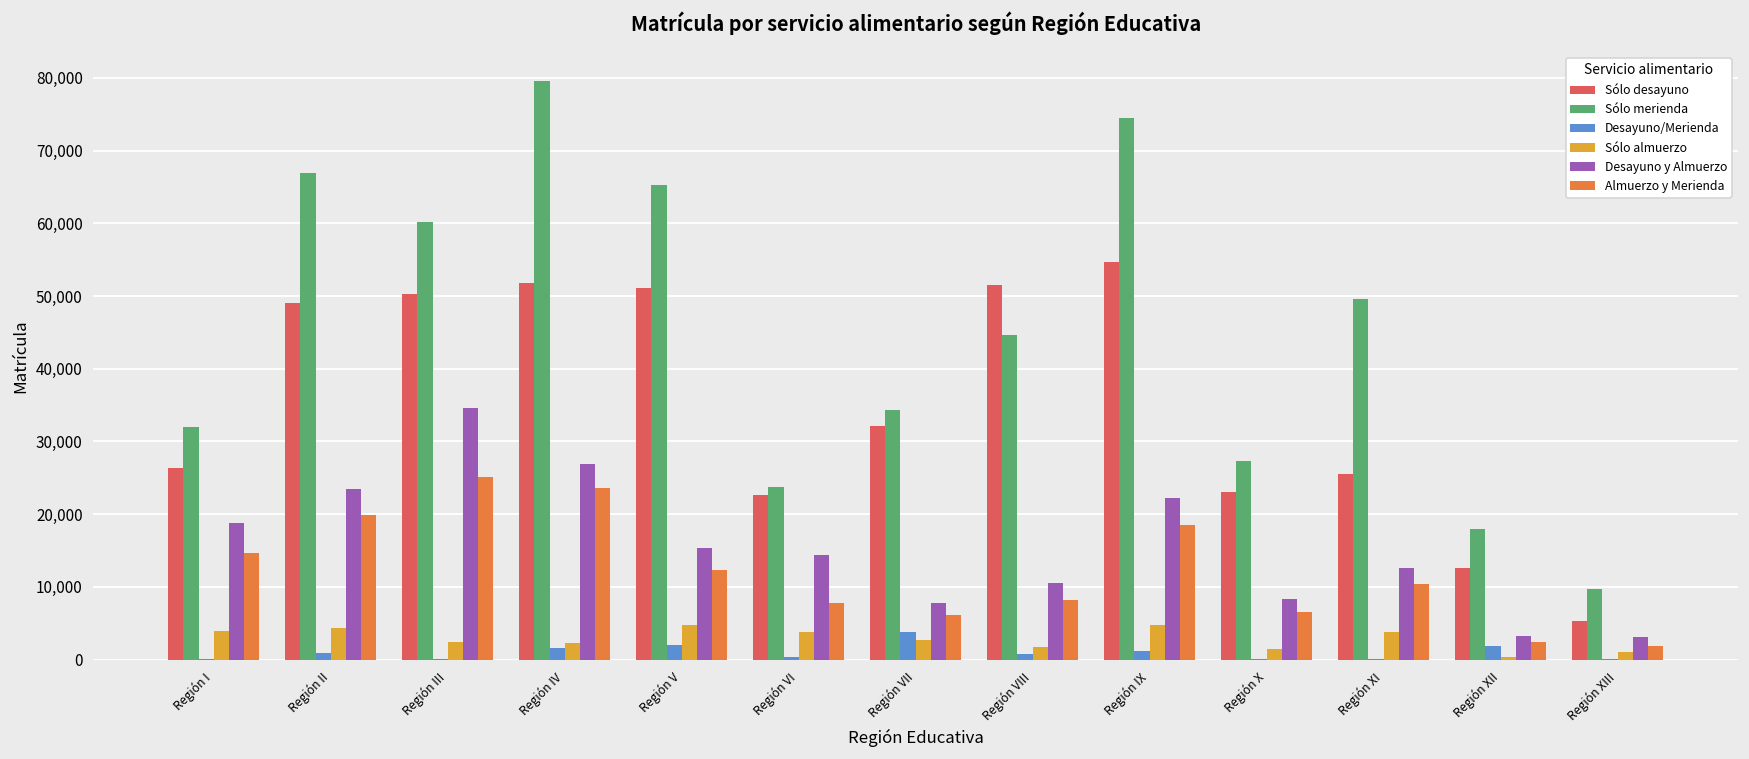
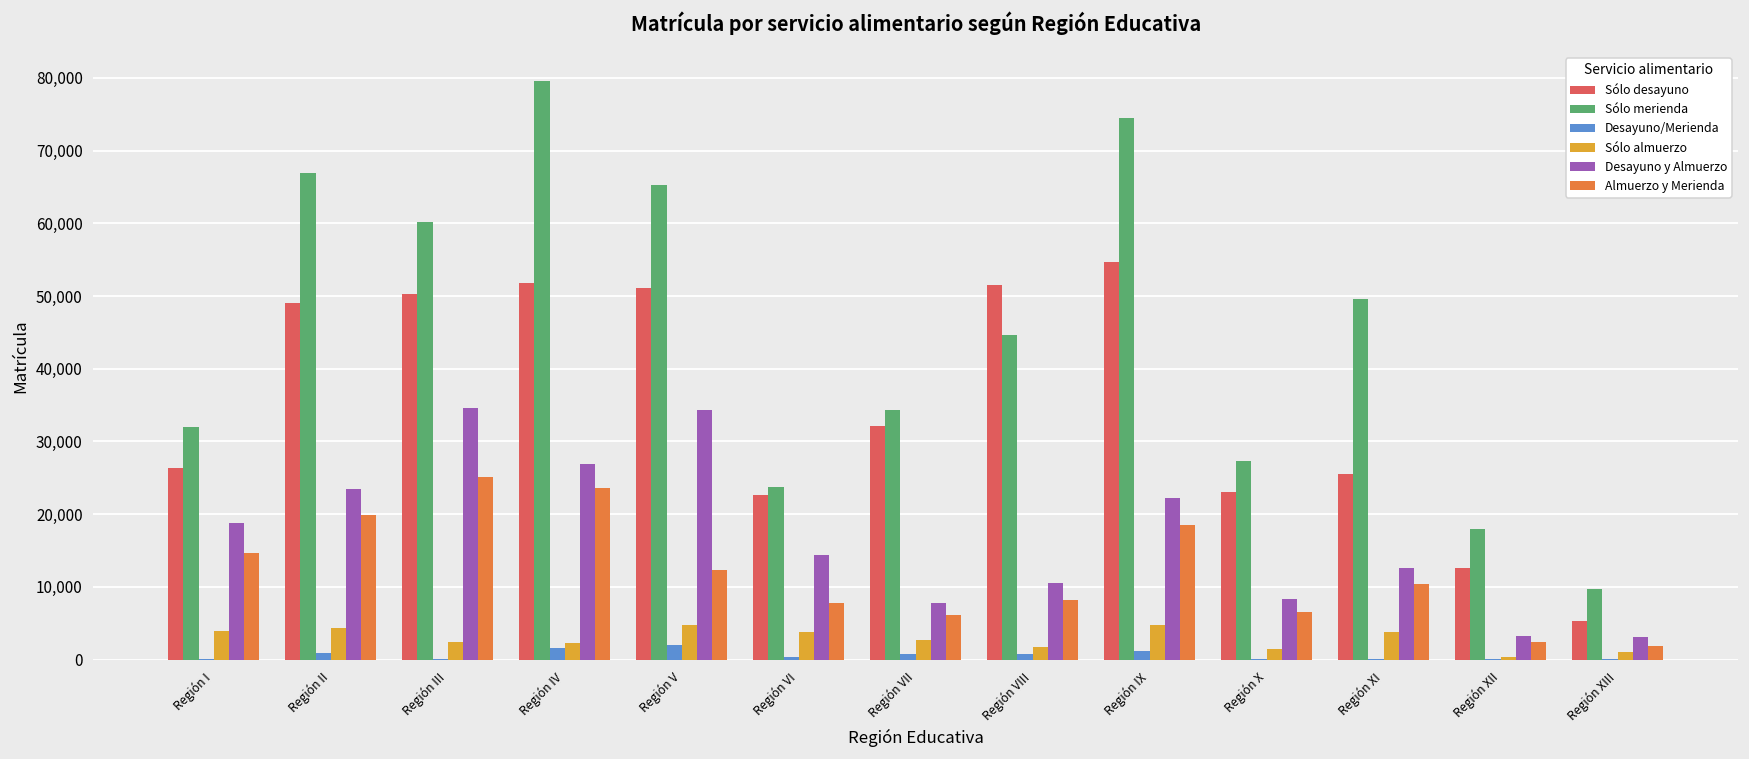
  {
    "Sólo merienda": {
      "Región I": "32,000",
      "Región II": "67,000",
      "Región III": "60,000",
      "Región IV": "80,000",
      "Región V": "65,000",
      "Región VI": "24,000",
      "Región VII": "34,000",
      "Región VIII": "45,000",
      "Región IX": "74,000",
      "Región X": "27,000",
      "Región XI": "50,000",
      "Región XII": "18,000",
      "Región XIII": "10,000"
    },
    "Desayuno/Merienda": {
      "Región II": "1,000",
      "Región IV": "2,000",
      "Región V": "2,000",
-     "Región VII": "4,000",
+     "Región VII": "1,000",
      "Región VIII": "1,000",
      "Región IX": "1,000",
-     "Región XII": "2,000"
+     "Región XII": "0"
    },
    "Desayuno y Almuerzo": {
      "Región I": "19,000",
      "Región II": "23,000",
      "Región III": "35,000",
      "Región IV": "27,000",
-     "Región V": "15,000",
+     "Región V": "34,000",
      "Región VI": "14,000",
      "Región VII": "8,000",
      "Región VIII": "11,000",
      "Región IX": "22,000",
      "Región X": "8,000",
      "Región XI": "13,000",
      "Región XII": "3,000",
      "Región XIII": "3,000"
    }
  }
